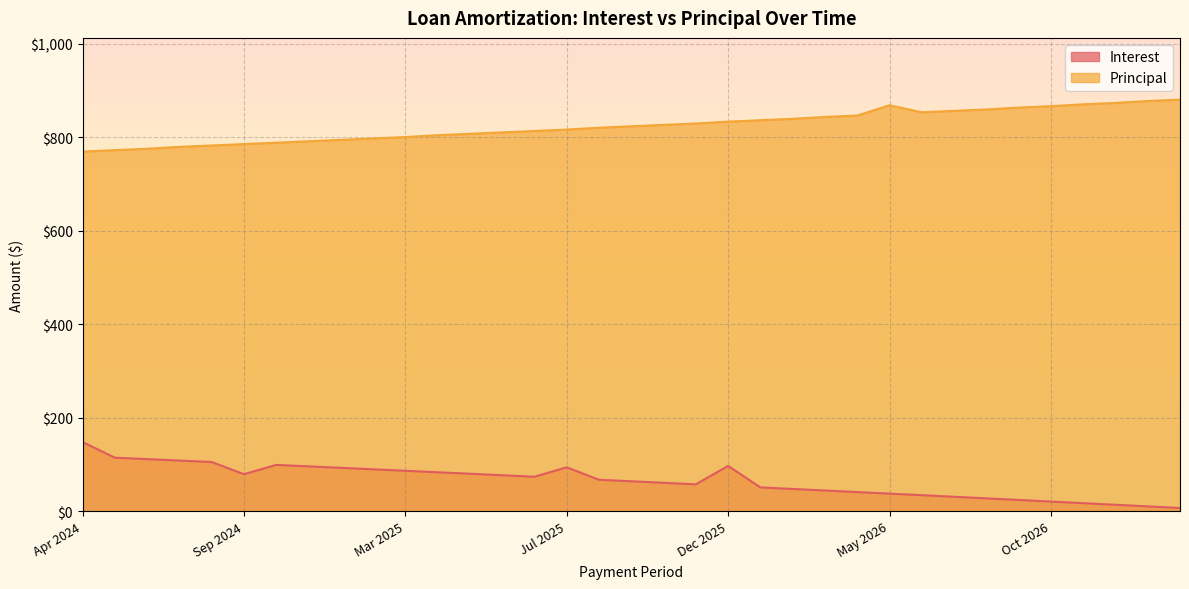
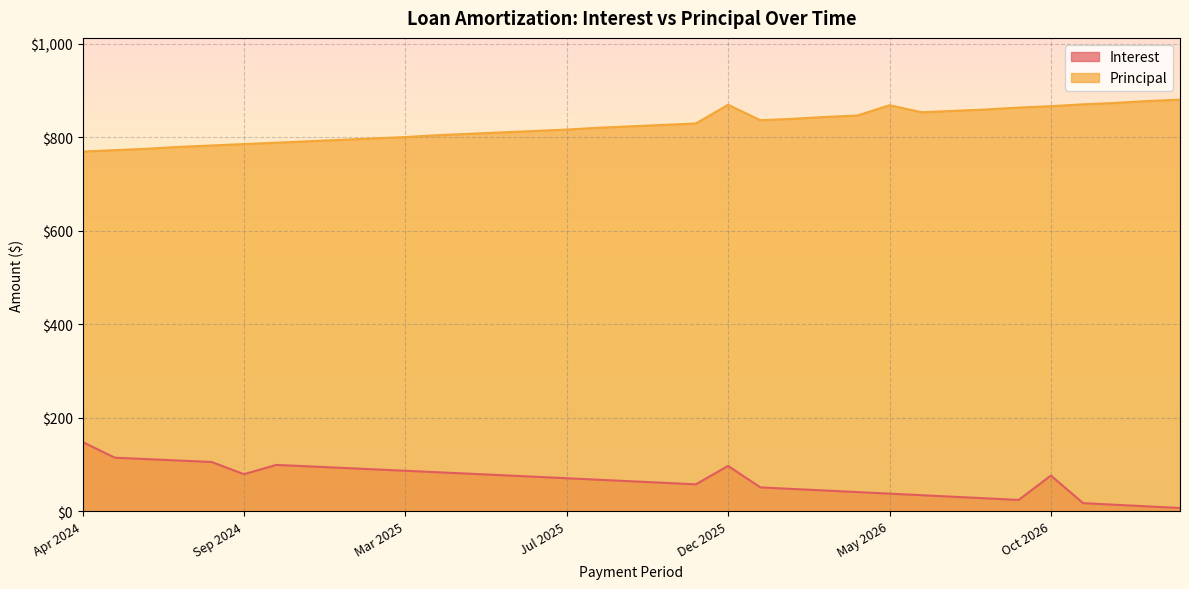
  {
    "Interest": {
      "Apr 2024": "$150",
      "Sep 2024": "$80",
-     "Jul 2025": "$90",
+     "Jul 2025": "$70",
      "Dec 2025": "$100",
      "May 2026": "$40",
-     "Oct 2026": "$20"
+     "Oct 2026": "$80"
    },
    "Principal": {
      "Apr 2024": "$770",
      "Sep 2024": "$790",
      "Jul 2025": "$820",
-     "Dec 2025": "$830",
+     "Dec 2025": "$870",
      "May 2026": "$870",
      "Oct 2026": "$870"
    }
  }
